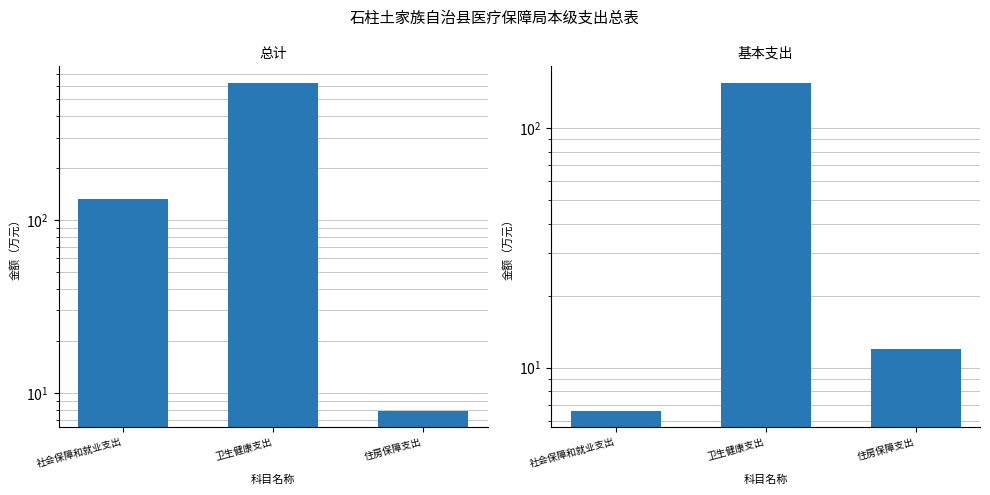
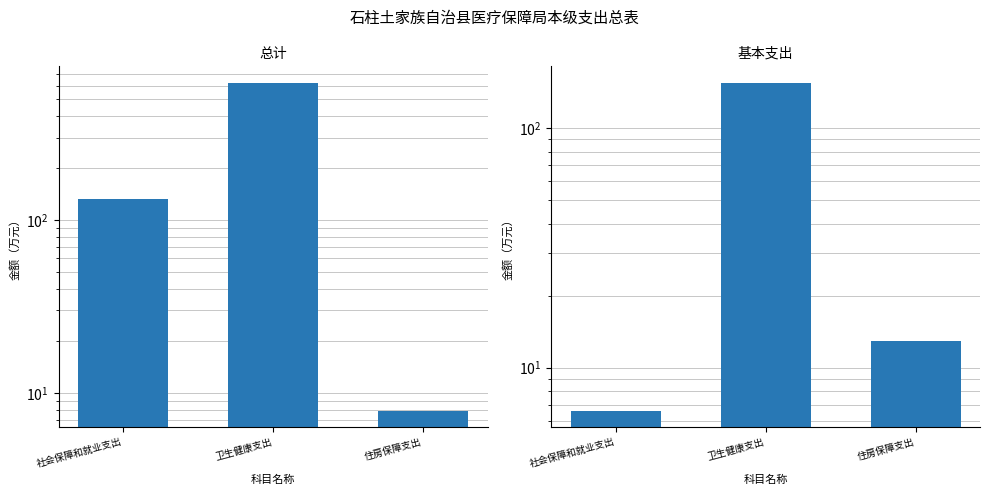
  {
    "总计": {
      "社会保障和就业支出": 130,
      "卫生健康支出": 620,
      "住房保障支出": 8
    },
    "基本支出": {
      "社会保障和就业支出": 6.6,
      "卫生健康支出": 160,
-     "住房保障支出": 12
+     "住房保障支出": 13
    }
  }
